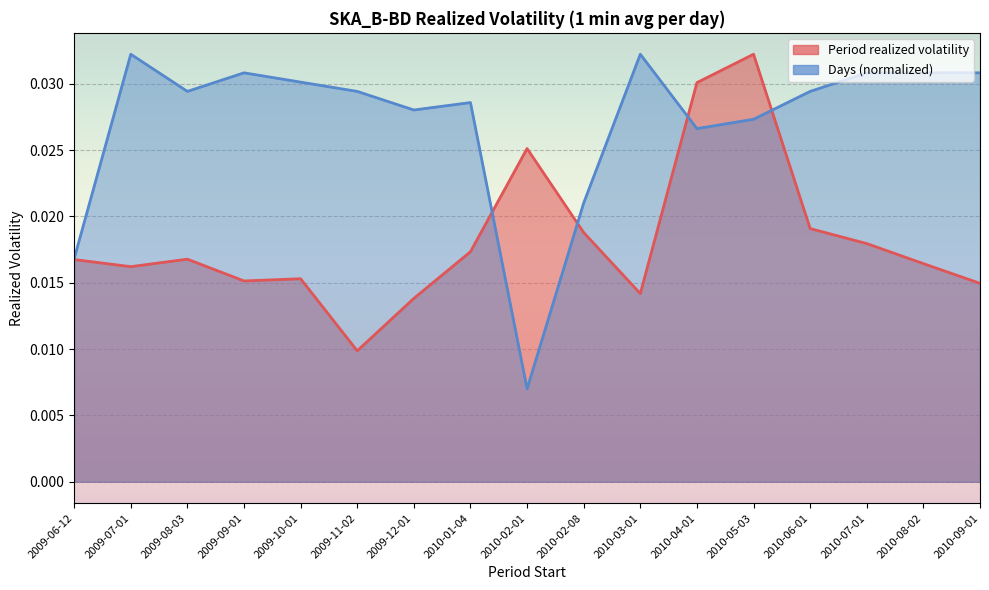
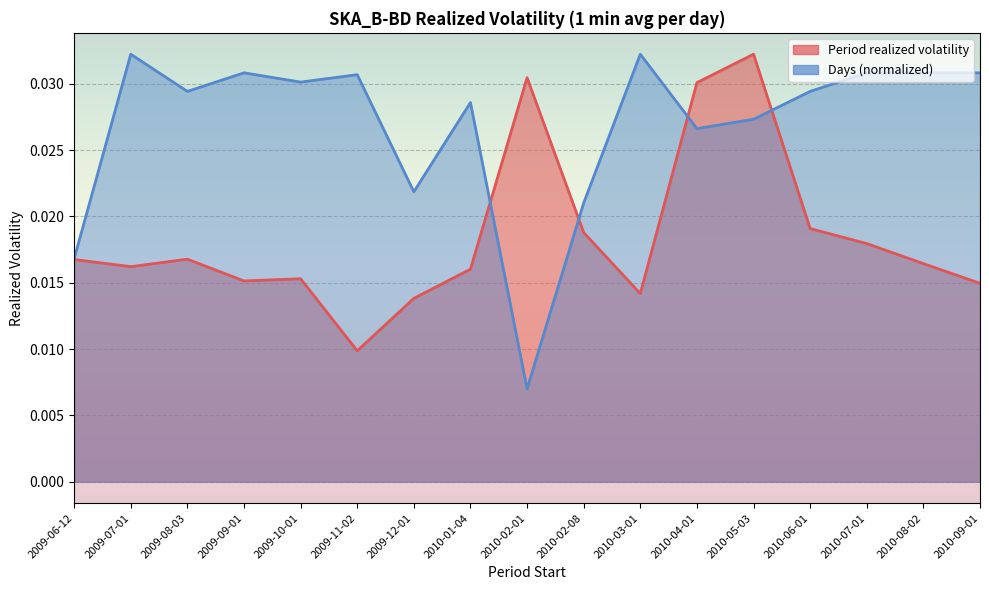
  {
    "Period realized volatility": {
      "2009-07-01": 0.0162,
      "2009-08-03": 0.0168,
      "2009-09-01": 0.0151,
      "2009-10-01": 0.0153,
      "2009-11-02": 0.0099,
      "2009-12-01": 0.0138,
-     "2010-01-04": 0.0173,
-     "2010-02-01": 0.0251,
+     "2010-01-04": 0.0160,
+     "2010-02-01": 0.0305,
      "2010-02-08": 0.0188,
      "2010-03-01": 0.0142,
      "2010-04-01": 0.0301,
      "2010-05-03": 0.0322,
      "2010-06-01": 0.0191,
      "2010-07-01": 0.0180,
      "2010-08-02": 0.0164,
      "2010-09-01": 0.0150
    },
    "Days (normalized)": {
      "2009-07-01": 0.0322,
      "2009-08-03": 0.0294,
      "2009-09-01": 0.0308,
      "2009-10-01": 0.0301,
-     "2009-11-02": 0.0294,
-     "2009-12-01": 0.0280,
+     "2009-11-02": 0.0307,
+     "2009-12-01": 0.0219,
      "2010-01-04": 0.0286,
      "2010-02-01": 0.0070,
      "2010-02-08": 0.0210,
      "2010-03-01": 0.0322,
      "2010-04-01": 0.0266,
      "2010-05-03": 0.0273,
      "2010-06-01": 0.0294,
      "2010-09-01": 0.0308
    }
  }
